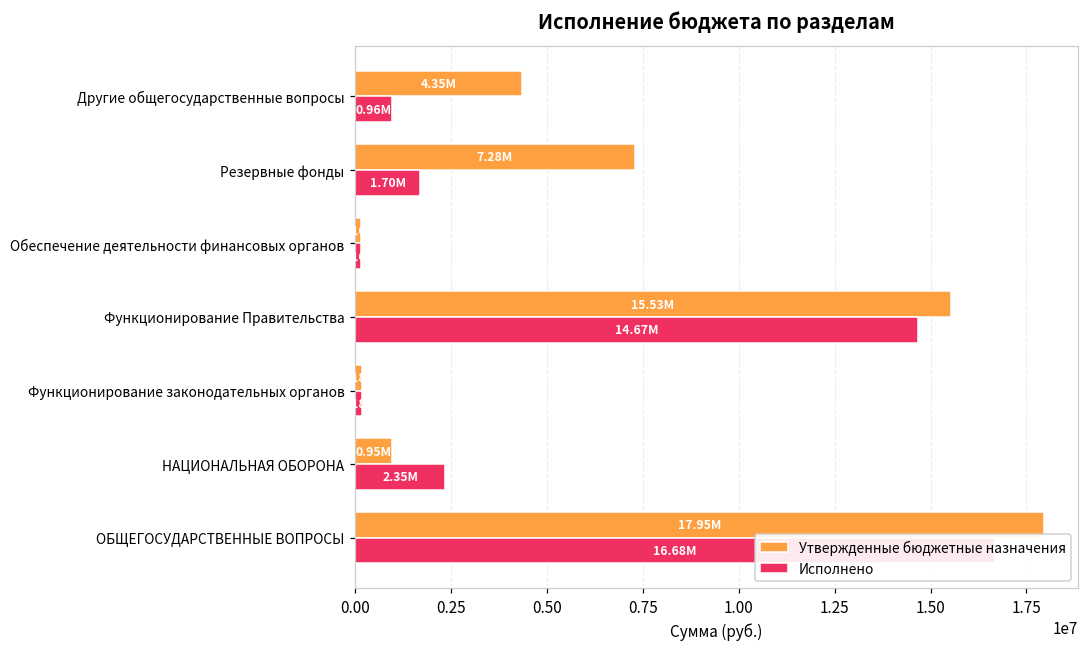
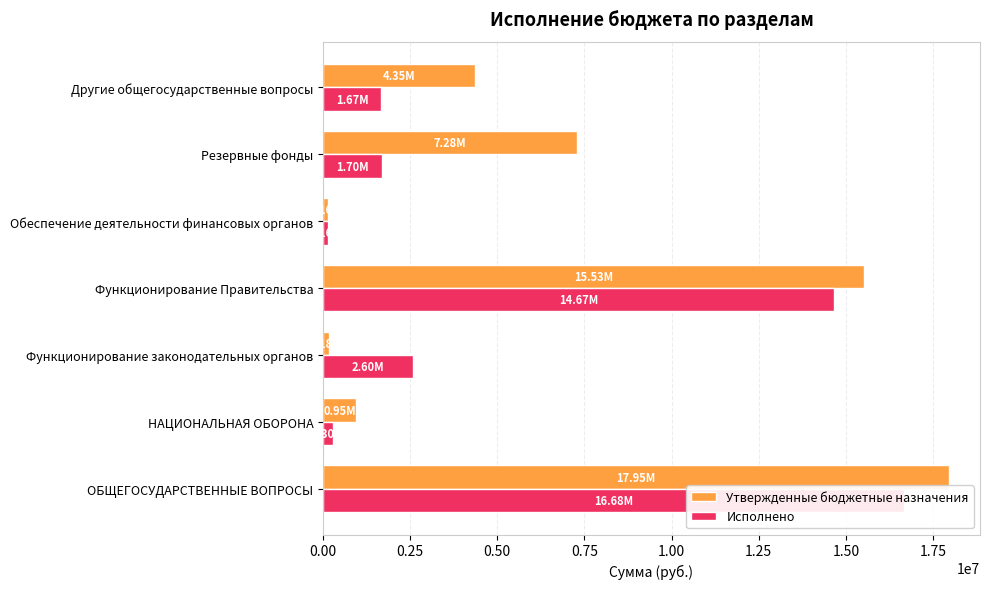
  {
    "Утвержденные бюджетные назначения": {
      "Другие общегосударственные вопросы": "4.35M",
      "Резервные фонды": "7.28M",
      "Функционирование Правительства": "15.53M",
      "НАЦИОНАЛЬНАЯ ОБОРОНА": "0.95M",
      "ОБЩЕГОСУДАРСТВЕННЫЕ ВОПРОСЫ": "17.95M"
    },
    "Исполнено": {
-     "Другие общегосударственные вопросы": "0.96M",
+     "Другие общегосударственные вопросы": "1.67M",
      "Резервные фонды": "1.70M",
      "Функционирование Правительства": "14.67M",
-     "Функционирование законодательных органов": "200000",
-     "НАЦИОНАЛЬНАЯ ОБОРОНА": "2300000"
+     "Функционирование законодательных органов": "2600000",
+     "НАЦИОНАЛЬНАЯ ОБОРОНА": "300000"
    }
  }
